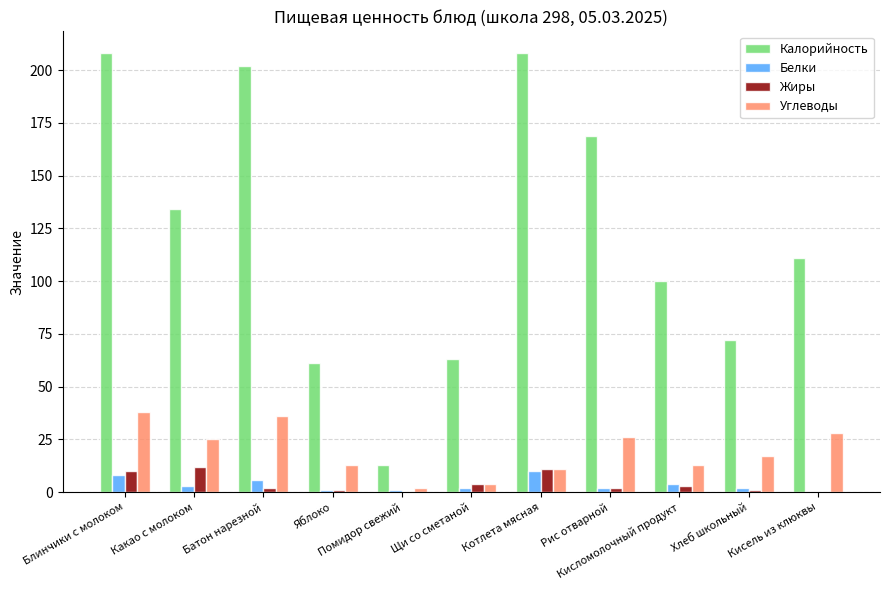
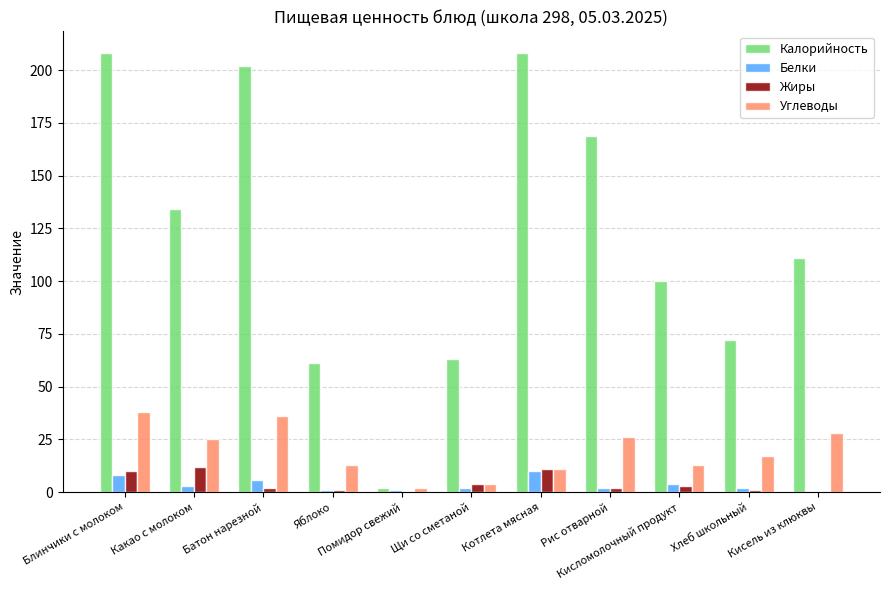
  {
    "Калорийность": {
      "Блинчики с молоком": 208,
      "Какао с молоком": 134,
      "Батон нарезной": 202,
      "Яблоко": 61,
-     "Помидор свежий": 13,
+     "Помидор свежий": 2,
      "Щи со сметаной": 63,
      "Котлета мясная": 208,
      "Рис отварной": 169,
      "Кисломолочный продукт": 100,
      "Хлеб школьный": 72,
      "Кисель из клюквы": 111
    },
    "Белки": {
      "Блинчики с молоком": 8,
      "Какао с молоком": 3,
      "Батон нарезной": 6,
      "Щи со сметаной": 2,
      "Котлета мясная": 10,
      "Рис отварной": 2,
      "Кисломолочный продукт": 4,
      "Хлеб школьный": 2,
      "Кисель из клюквы": 0
    },
    "Жиры": {
      "Блинчики с молоком": 10,
      "Какао с молоком": 12,
      "Батон нарезной": 2,
      "Помидор свежий": 0,
      "Щи со сметаной": 4,
      "Котлета мясная": 11,
      "Рис отварной": 2,
      "Кисломолочный продукт": 3,
      "Кисель из клюквы": 0
    },
    "Углеводы": {
      "Блинчики с молоком": 38,
      "Какао с молоком": 25,
      "Батон нарезной": 36,
      "Яблоко": 13,
      "Помидор свежий": 2,
      "Щи со сметаной": 4,
      "Котлета мясная": 11,
      "Рис отварной": 26,
      "Кисломолочный продукт": 13,
      "Хлеб школьный": 17,
      "Кисель из клюквы": 28
    }
  }
